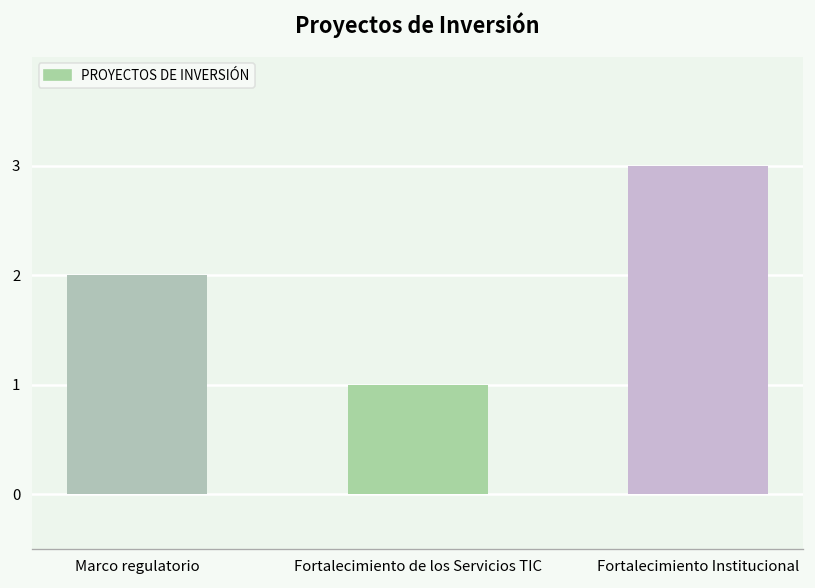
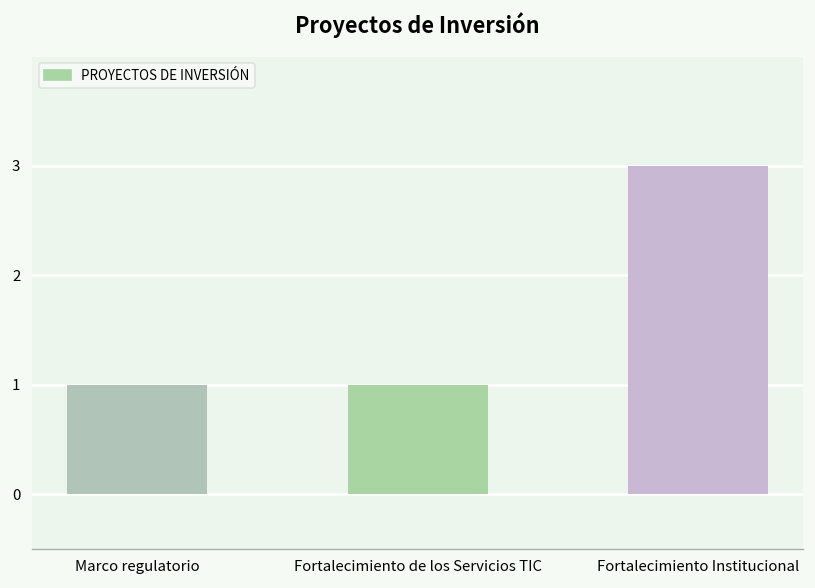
  {
-   "Marco regulatorio": 2,
+   "Marco regulatorio": 1,
    "Fortalecimiento de los Servicios TIC": 1,
    "Fortalecimiento Institucional": 3
  }
